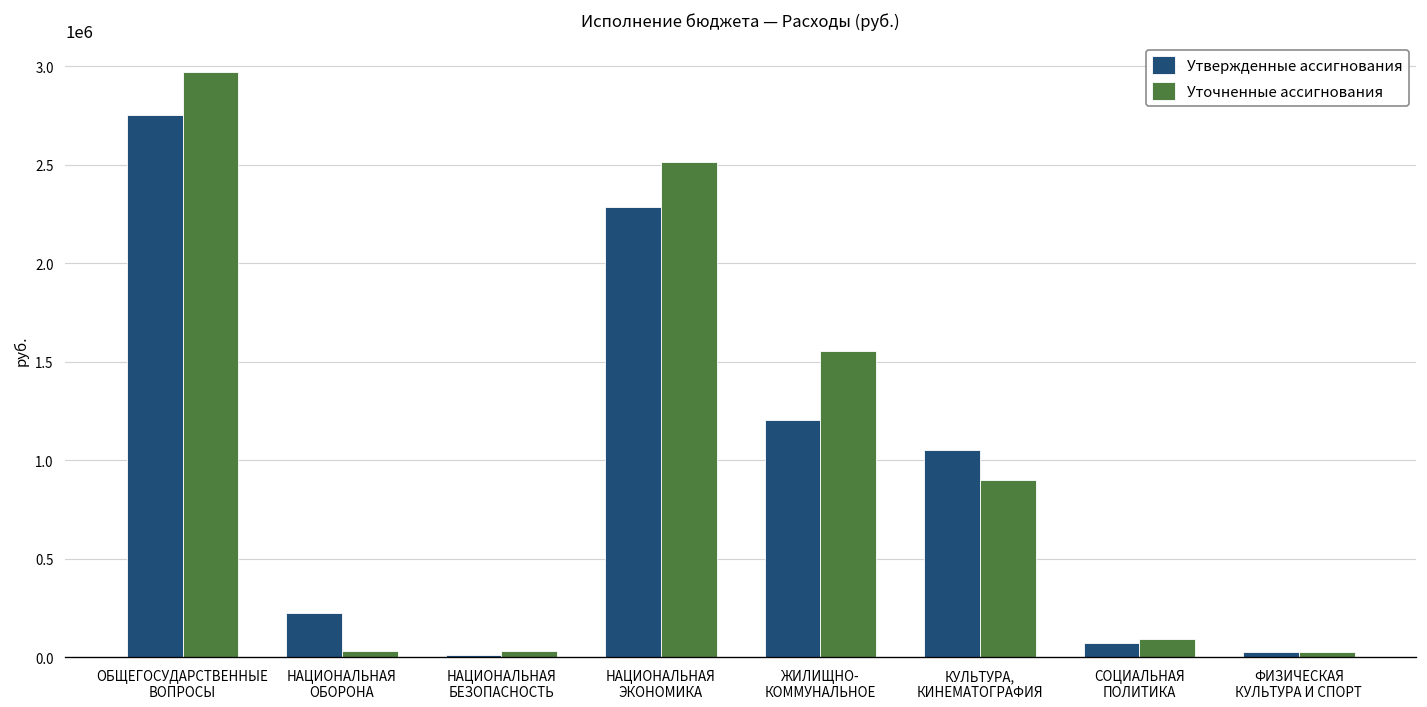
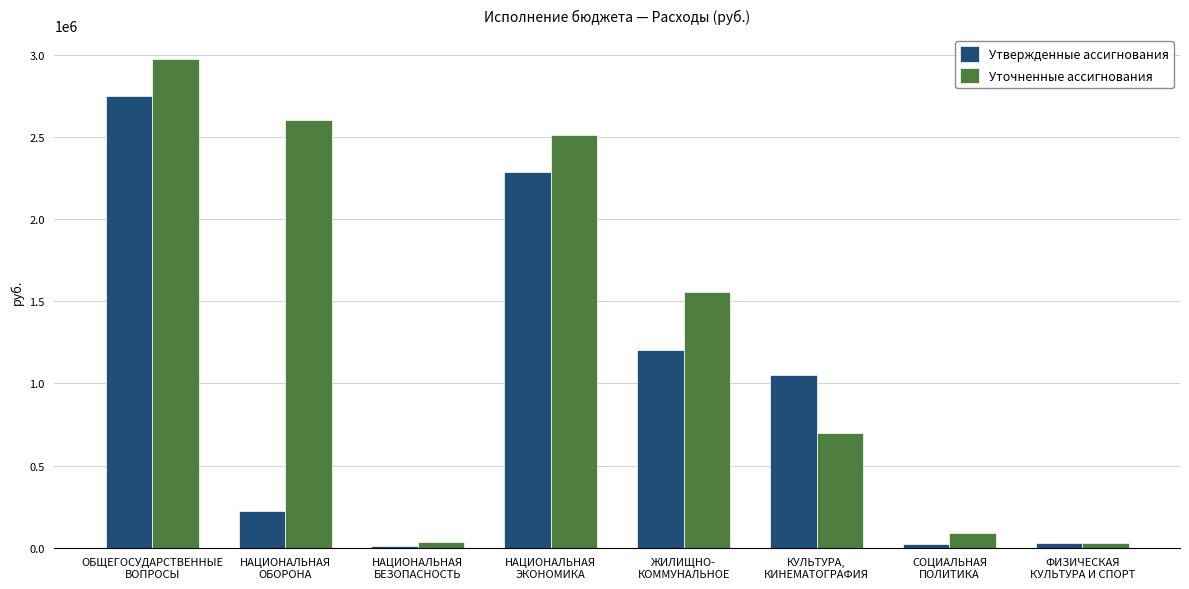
  {
    "Утвержденные ассигнования": {
      "ОБЩЕГОСУДАРСТВЕННЫЕ ВОПРОСЫ": 2750000,
      "НАЦИОНАЛЬНАЯ ОБОРОНА": 220000,
      "НАЦИОНАЛЬНАЯ ЭКОНОМИКА": 2290000,
      "ЖИЛИЩНО- КОММУНАЛЬНОЕ": 1210000,
      "КУЛЬТУРА, КИНЕМАТОГРАФИЯ": 1050000,
-     "СОЦИАЛЬНАЯ ПОЛИТИКА": 80000,
+     "СОЦИАЛЬНАЯ ПОЛИТИКА": 20000,
      "ФИЗИЧЕСКАЯ КУЛЬТУРА И СПОРТ": 30000
    },
    "Уточненные ассигнования": {
      "ОБЩЕГОСУДАРСТВЕННЫЕ ВОПРОСЫ": 2970000,
-     "НАЦИОНАЛЬНАЯ ОБОРОНА": 30000,
+     "НАЦИОНАЛЬНАЯ ОБОРОНА": 2610000,
      "НАЦИОНАЛЬНАЯ БЕЗОПАСНОСТЬ": 30000,
      "НАЦИОНАЛЬНАЯ ЭКОНОМИКА": 2510000,
      "ЖИЛИЩНО- КОММУНАЛЬНОЕ": 1560000,
-     "КУЛЬТУРА, КИНЕМАТОГРАФИЯ": 900000,
+     "КУЛЬТУРА, КИНЕМАТОГРАФИЯ": 700000,
      "СОЦИАЛЬНАЯ ПОЛИТИКА": 90000,
      "ФИЗИЧЕСКАЯ КУЛЬТУРА И СПОРТ": 30000
    }
  }
